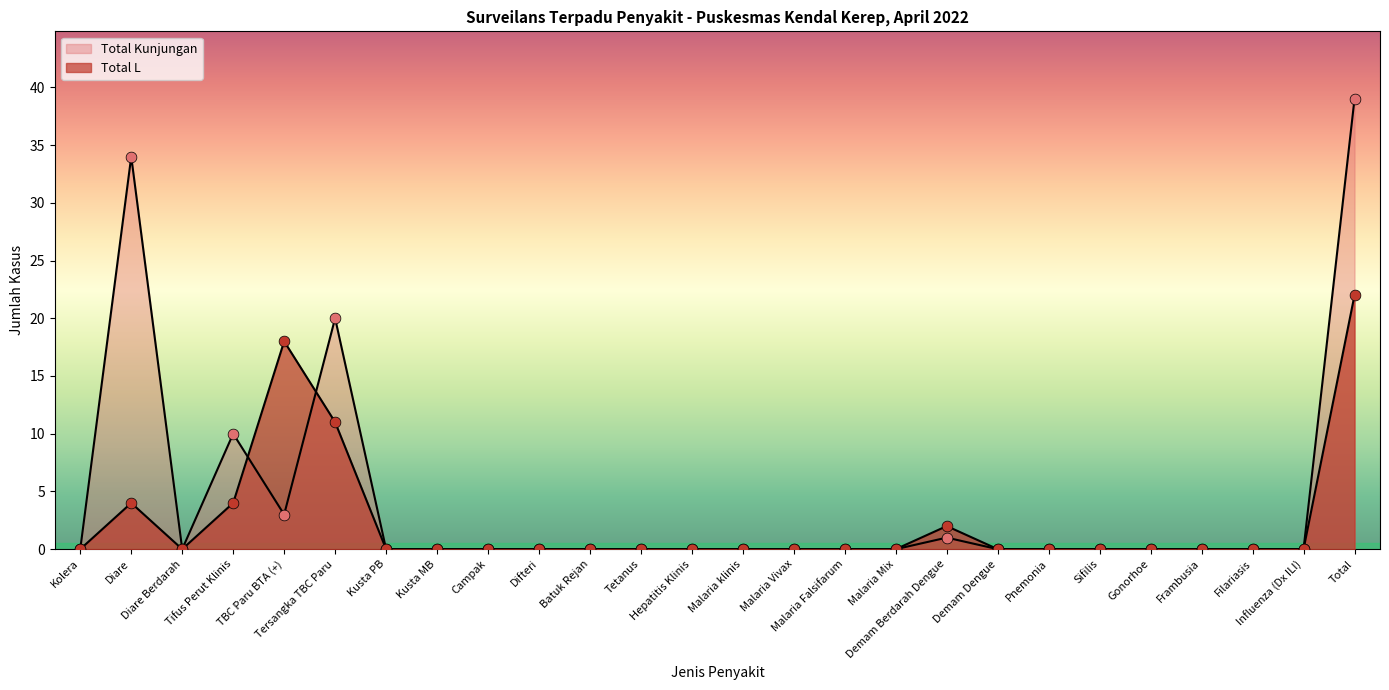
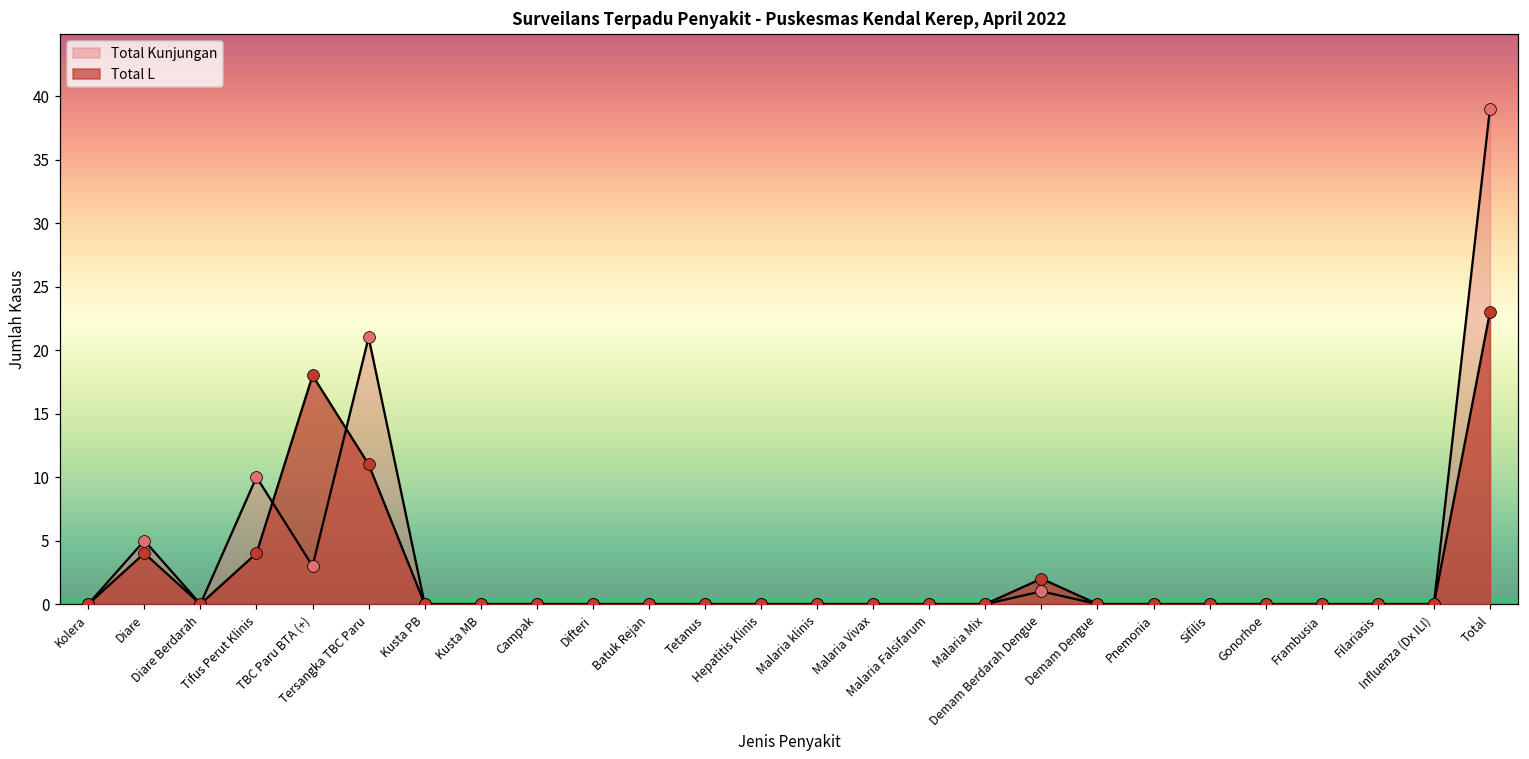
  {
    "Total Kunjungan": {
-     "Diare": 34,
+     "Diare": 5,
      "Tifus Perut Klinis": 10,
      "TBC Paru BTA (+)": 3,
-     "Tersangka TBC Paru": 20,
+     "Tersangka TBC Paru": 21,
      "Demam Berdarah Dengue": 1,
      "Total": 39
    },
    "Total L": {
      "Diare": 4,
      "Tifus Perut Klinis": 4,
      "TBC Paru BTA (+)": 18,
      "Tersangka TBC Paru": 11,
      "Demam Berdarah Dengue": 2,
-     "Total": 22
+     "Total": 23
    }
  }
